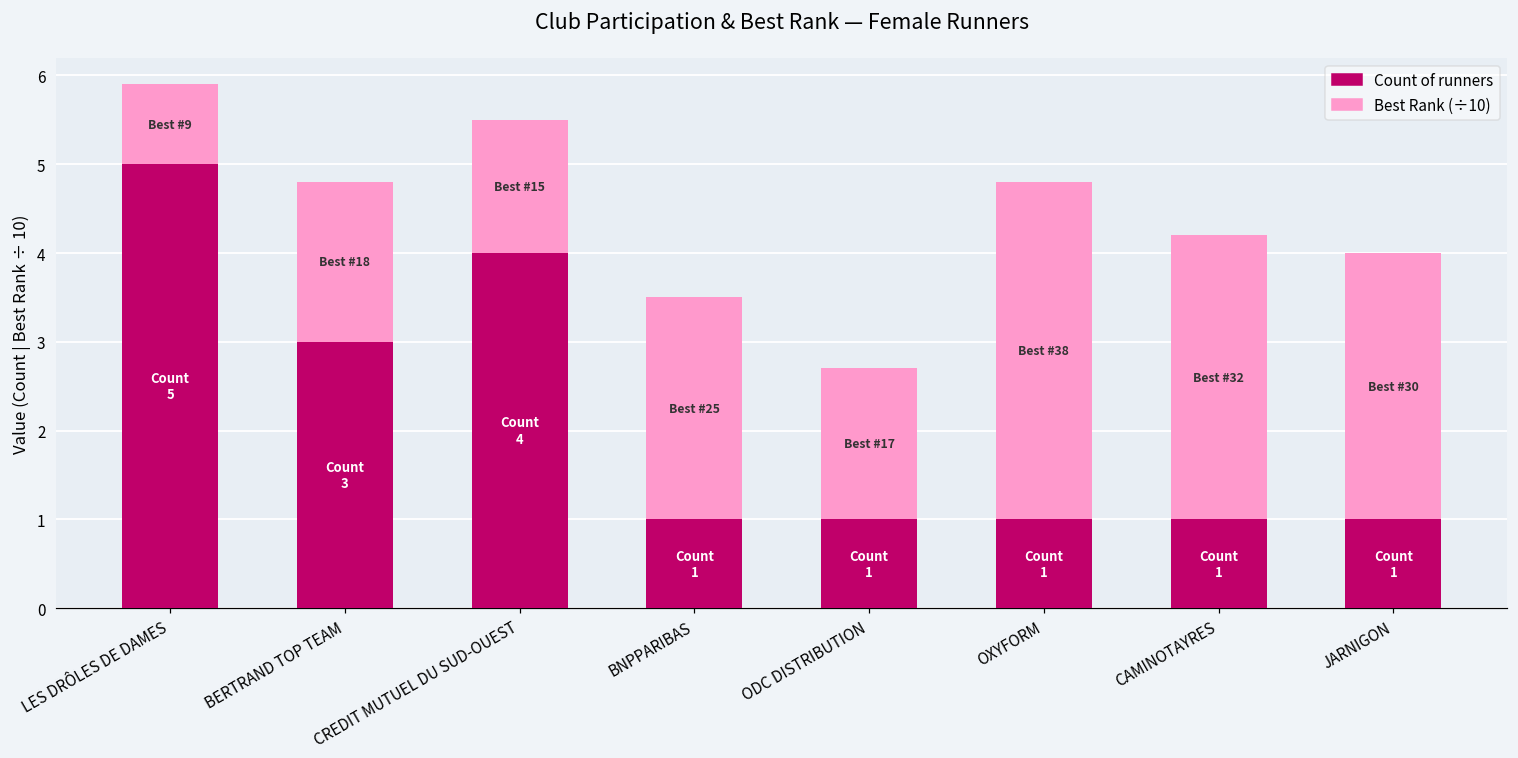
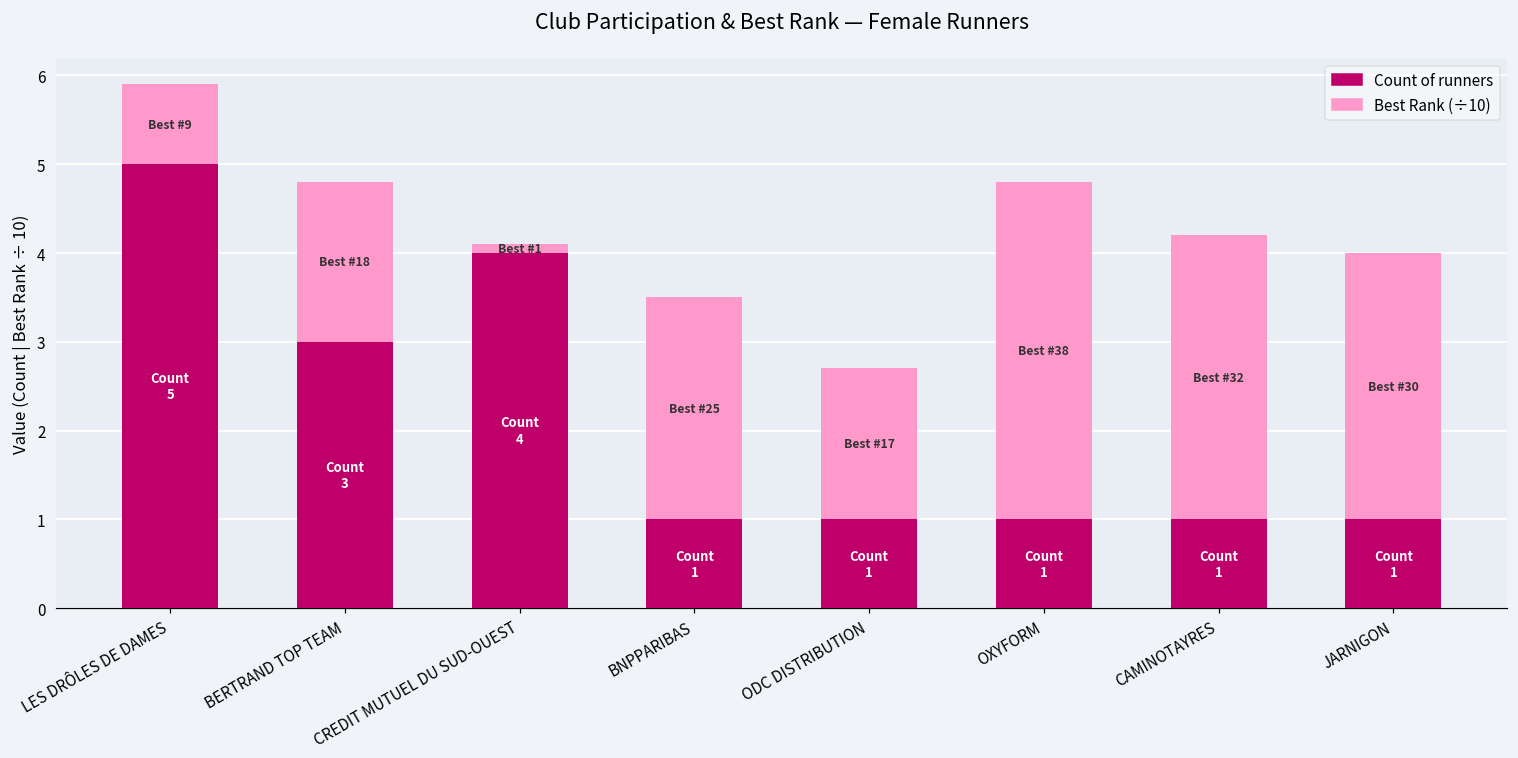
  {
    "Best Rank (÷10)": {
-     "CREDIT MUTUEL DU SUD-OUEST": 15
+     "CREDIT MUTUEL DU SUD-OUEST": 1
    }
  }
